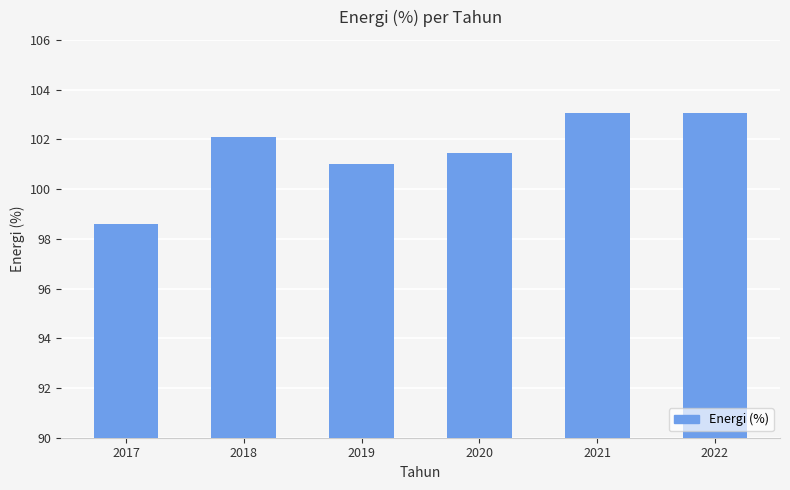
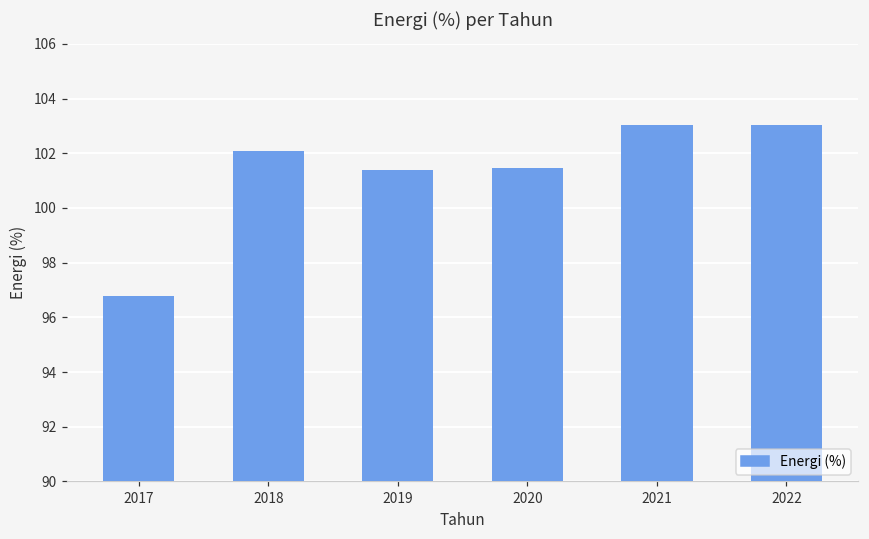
  {
-   "2017": 98.6,
+   "2017": 96.8,
    "2018": 102.1,
-   "2019": 101.0,
+   "2019": 101.4,
    "2020": 101.5,
    "2021": 103.0,
    "2022": 103.0
  }
